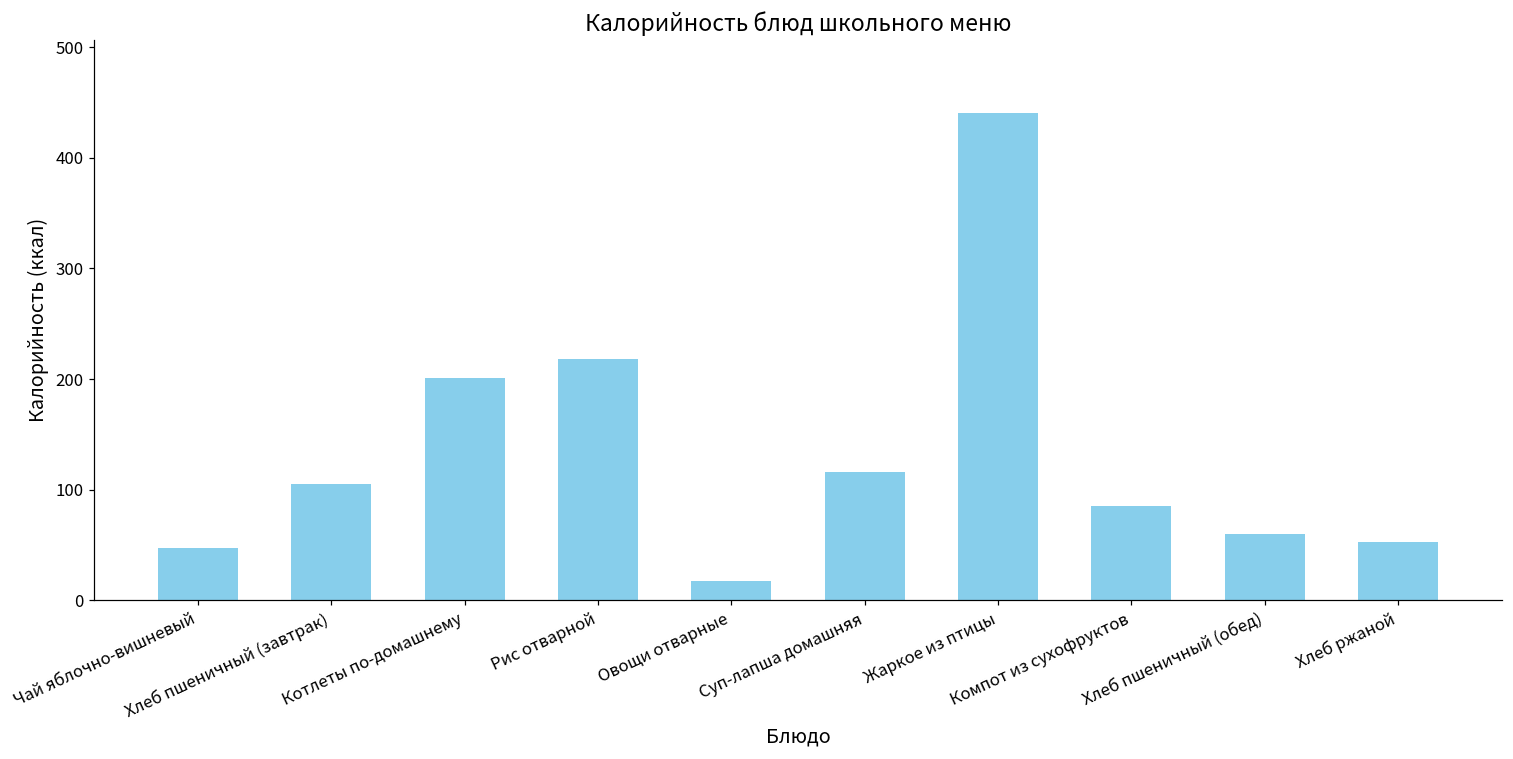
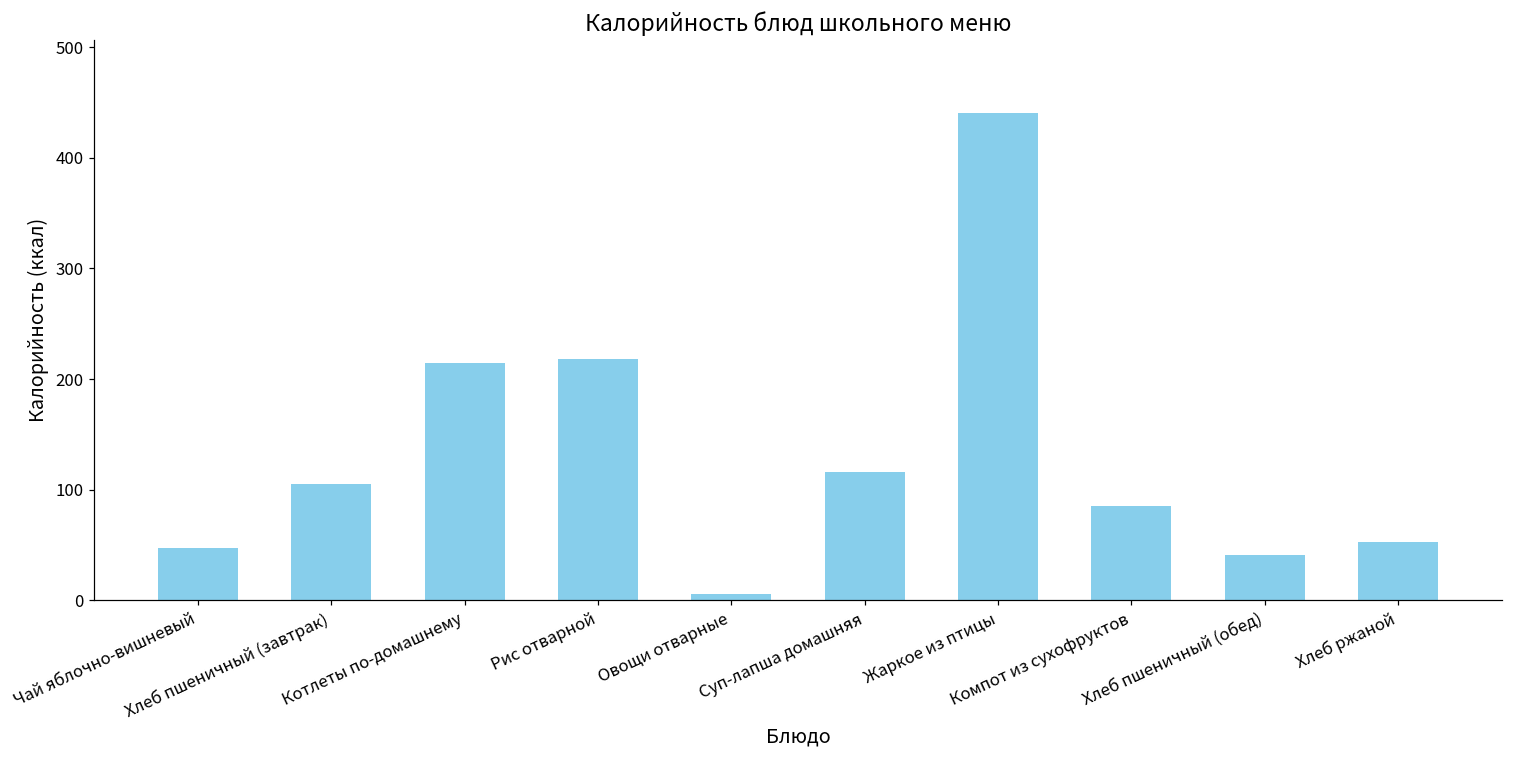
  {
    "Чай яблочно-вишневый": 47,
    "Хлеб пшеничный (завтрак)": 105,
-   "Котлеты по-домашнему": 201,
+   "Котлеты по-домашнему": 214,
    "Рис отварной": 218,
-   "Овощи отварные": 17,
+   "Овощи отварные": 6,
    "Суп-лапша домашняя": 116,
    "Жаркое из птицы": 440,
    "Компот из сухофруктов": 86,
-   "Хлеб пшеничный (обед)": 60,
+   "Хлеб пшеничный (обед)": 41,
    "Хлеб ржаной": 52
  }
